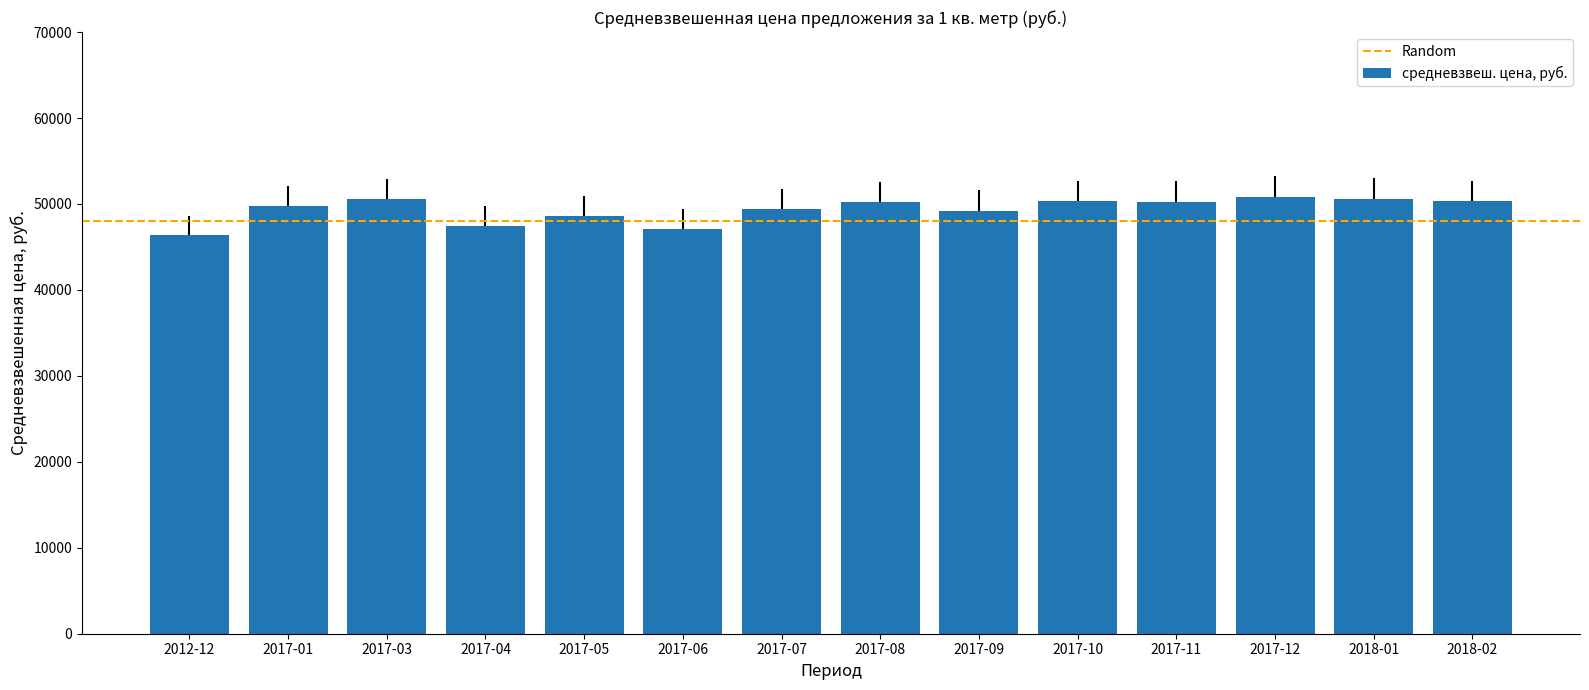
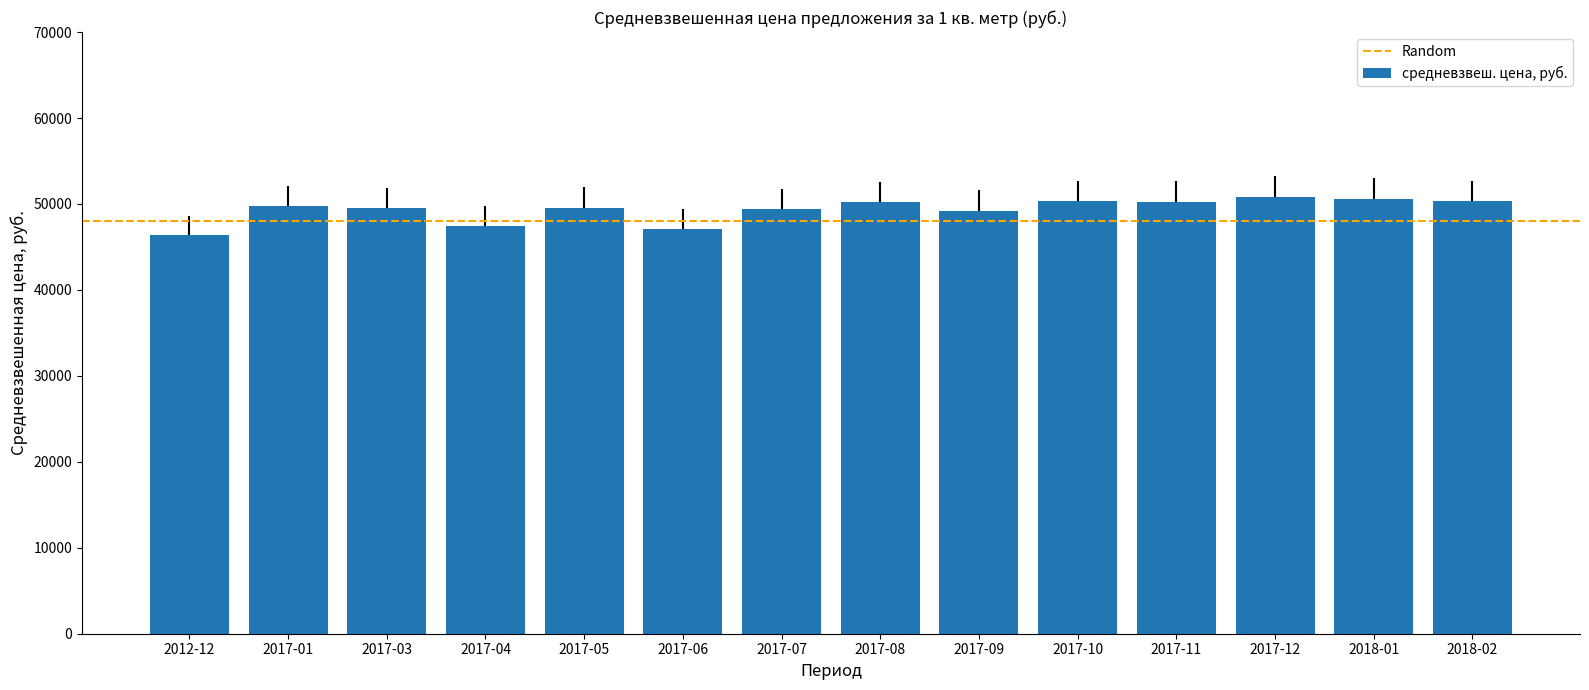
  {
    "2012-12": 46000,
    "2017-01": 50000,
-   "2017-03": 51000,
+   "2017-03": 50000,
    "2017-04": 47000,
-   "2017-05": 49000,
+   "2017-05": 50000,
    "2017-06": 47000,
    "2017-07": 49000,
    "2017-08": 50000,
    "2017-09": 49000,
    "2017-10": 50000,
    "2017-11": 50000,
    "2017-12": 51000,
    "2018-01": 51000,
    "2018-02": 50000
  }
